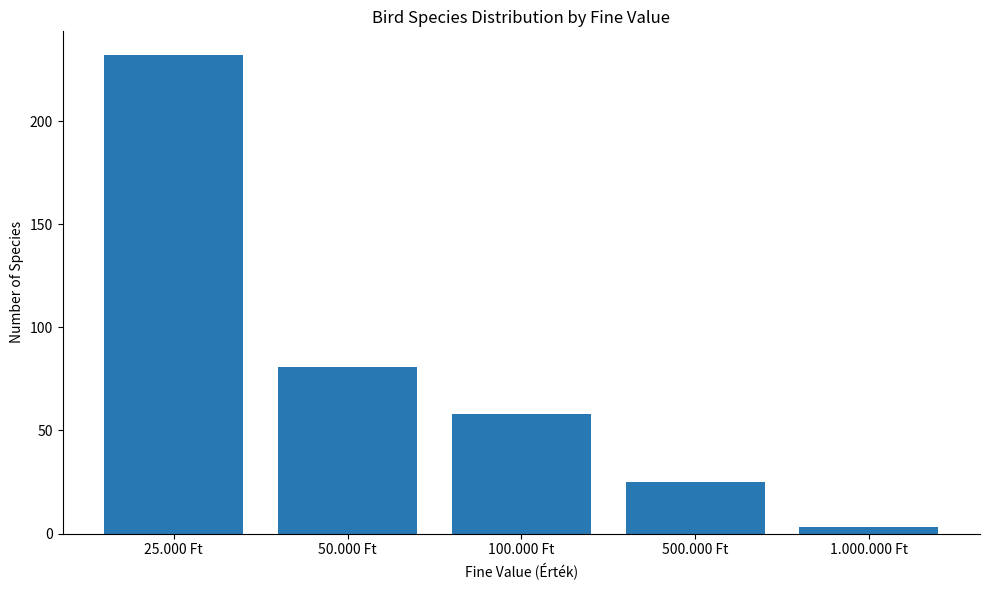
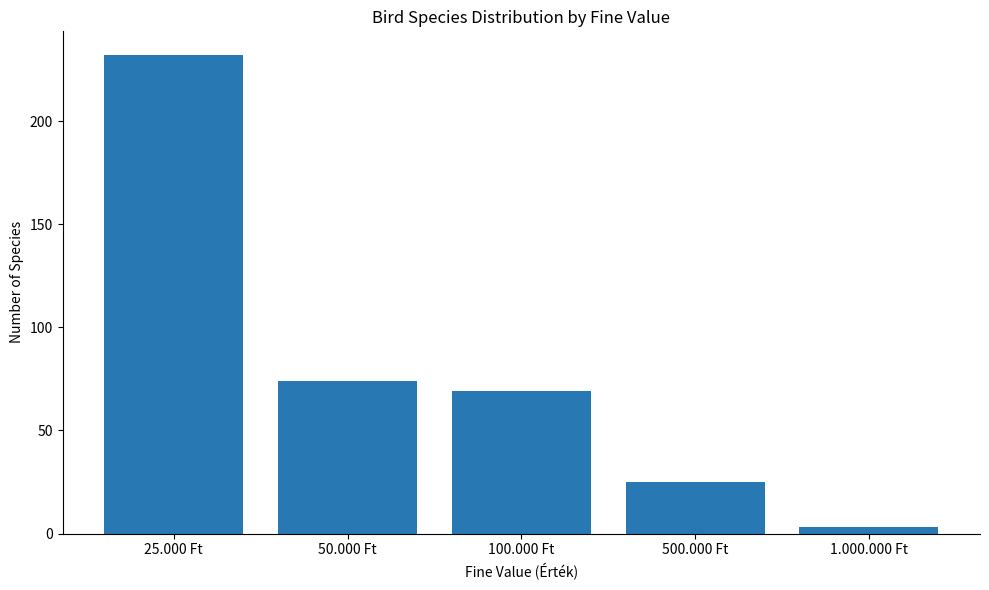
  {
    "25.000 Ft": 232,
-   "50.000 Ft": 81,
-   "100.000 Ft": 58,
+   "50.000 Ft": 74,
+   "100.000 Ft": 69,
    "500.000 Ft": 25,
    "1.000.000 Ft": 3
  }
